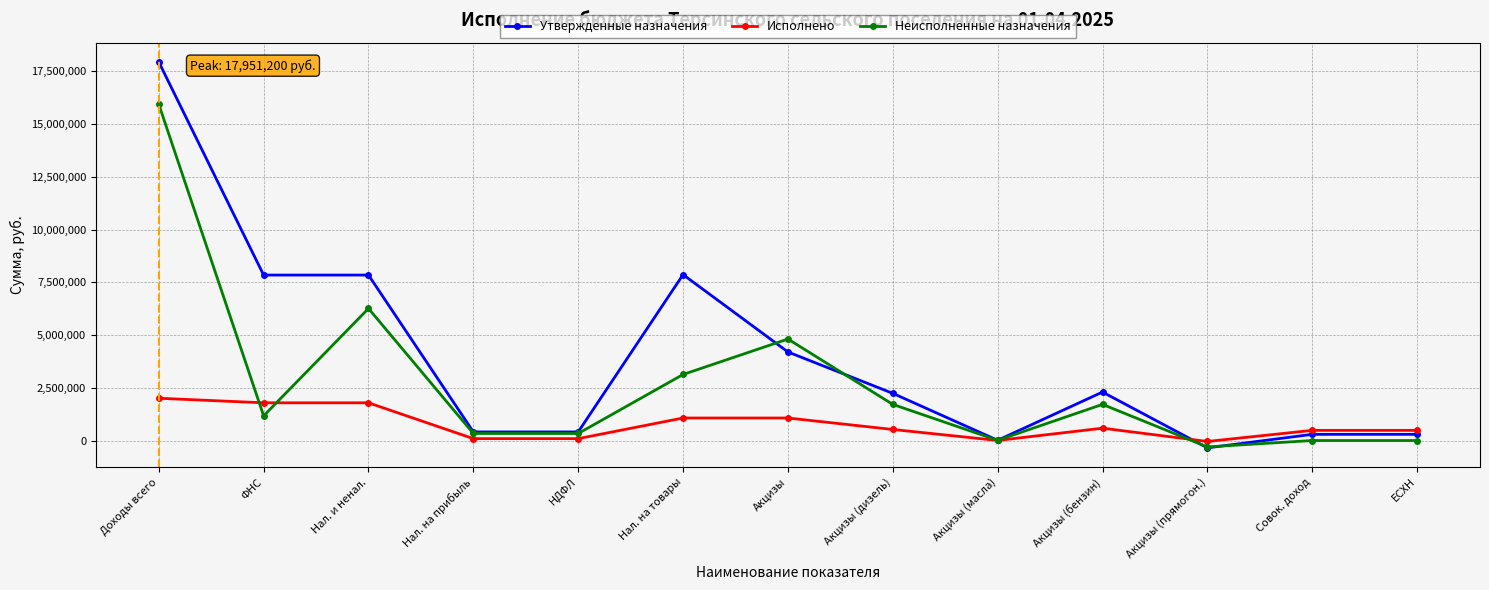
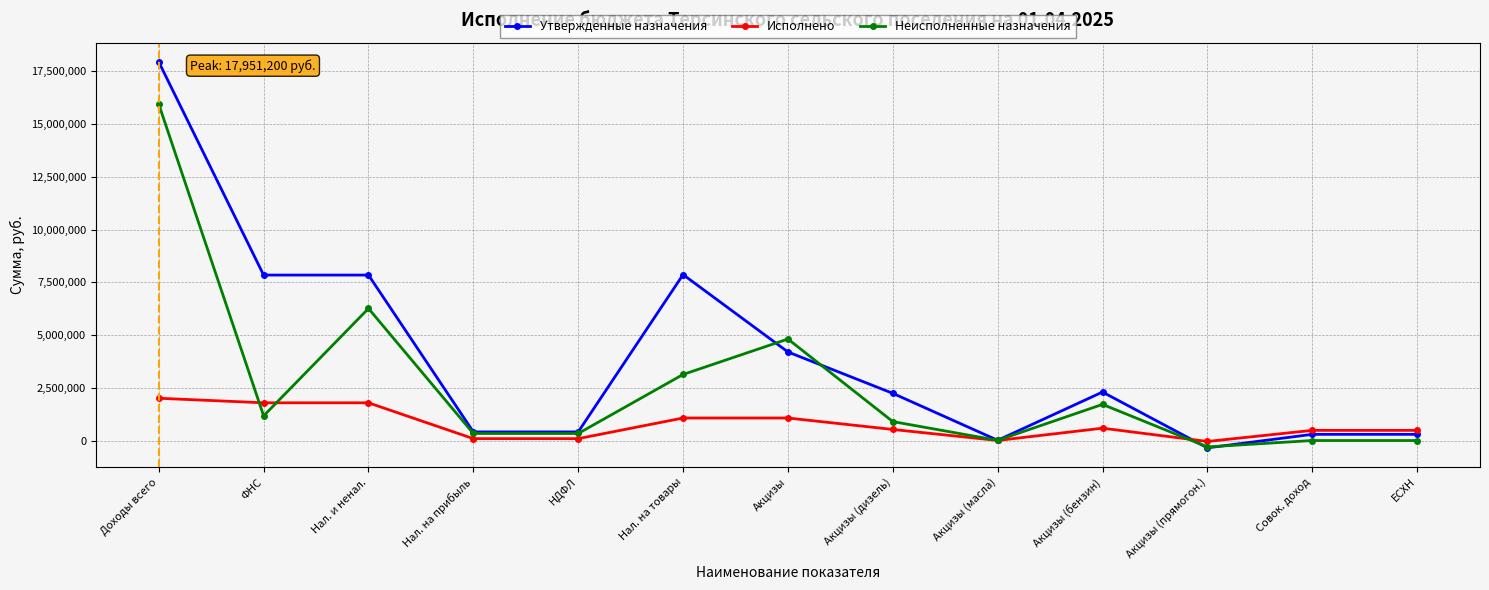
  {
    "Утвержденные назначения": {
      "Доходы всего": "18,000,000",
      "ФНС": "7,800,000",
      "Нал. и ненал.": "7,800,000",
      "Нал. на товары": "7,900,000",
      "Акцизы": "4,200,000",
      "Акцизы (дизель)": "2,200,000",
      "Акцизы (бензин)": "2,300,000",
      "Совок. доход": "300,000",
      "ЕСХН": "300,000"
    },
    "Исполнено": {
      "Доходы всего": "2,000,000",
      "ФНС": "1,800,000",
      "Нал. и ненал.": "1,800,000",
      "Нал. на прибыль": "100,000",
      "НДФЛ": "100,000",
      "Нал. на товары": "1,100,000",
      "Акцизы": "1,100,000",
      "Акцизы (дизель)": "500,000",
      "Акцизы (бензин)": "600,000",
      "Акцизы (прямогон.)": "0",
      "Совок. доход": "500,000",
      "ЕСХН": "500,000"
    },
    "Неисполненные назначения": {
      "Доходы всего": "15,900,000",
      "ФНС": "1,200,000",
      "Нал. и ненал.": "6,300,000",
      "Нал. на товары": "3,100,000",
      "Акцизы": "4,800,000",
-     "Акцизы (дизель)": "1,700,000",
+     "Акцизы (дизель)": "900,000",
      "Акцизы (бензин)": "1,700,000",
      "Совок. доход": "0",
      "ЕСХН": "0"
    }
  }
